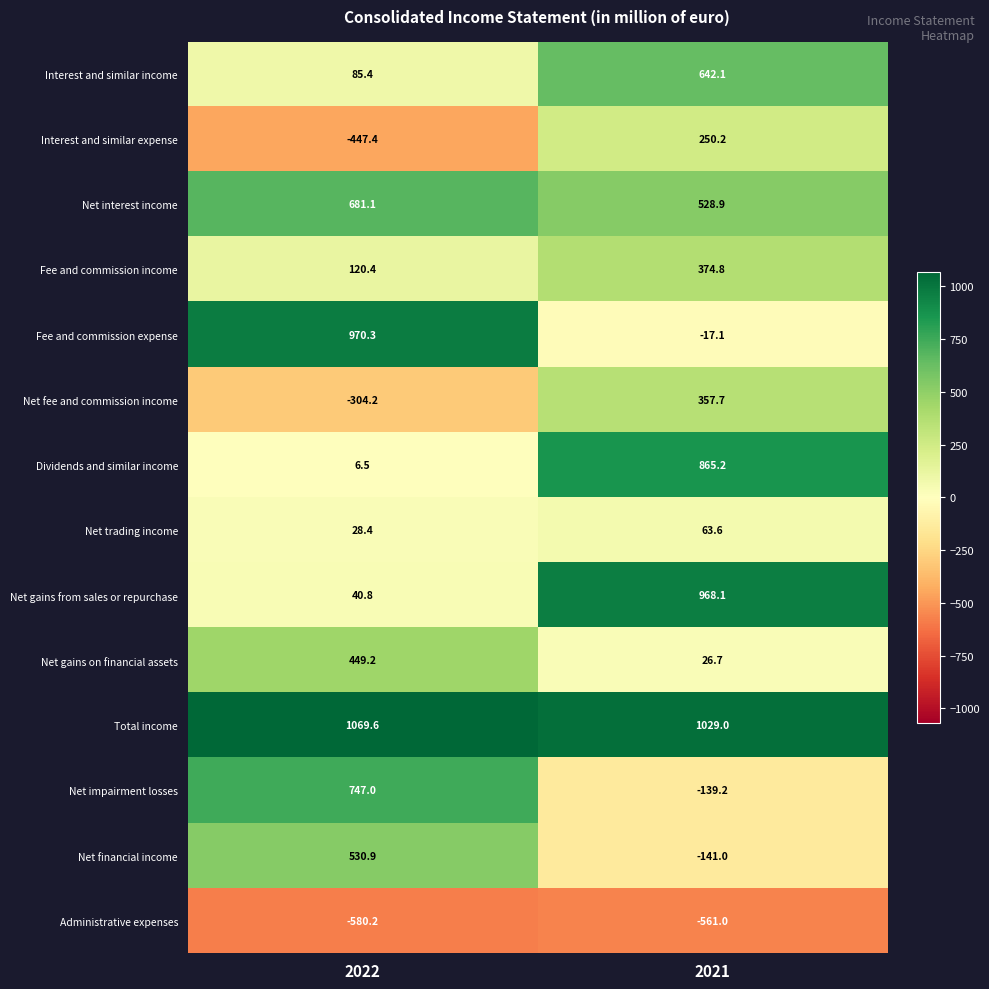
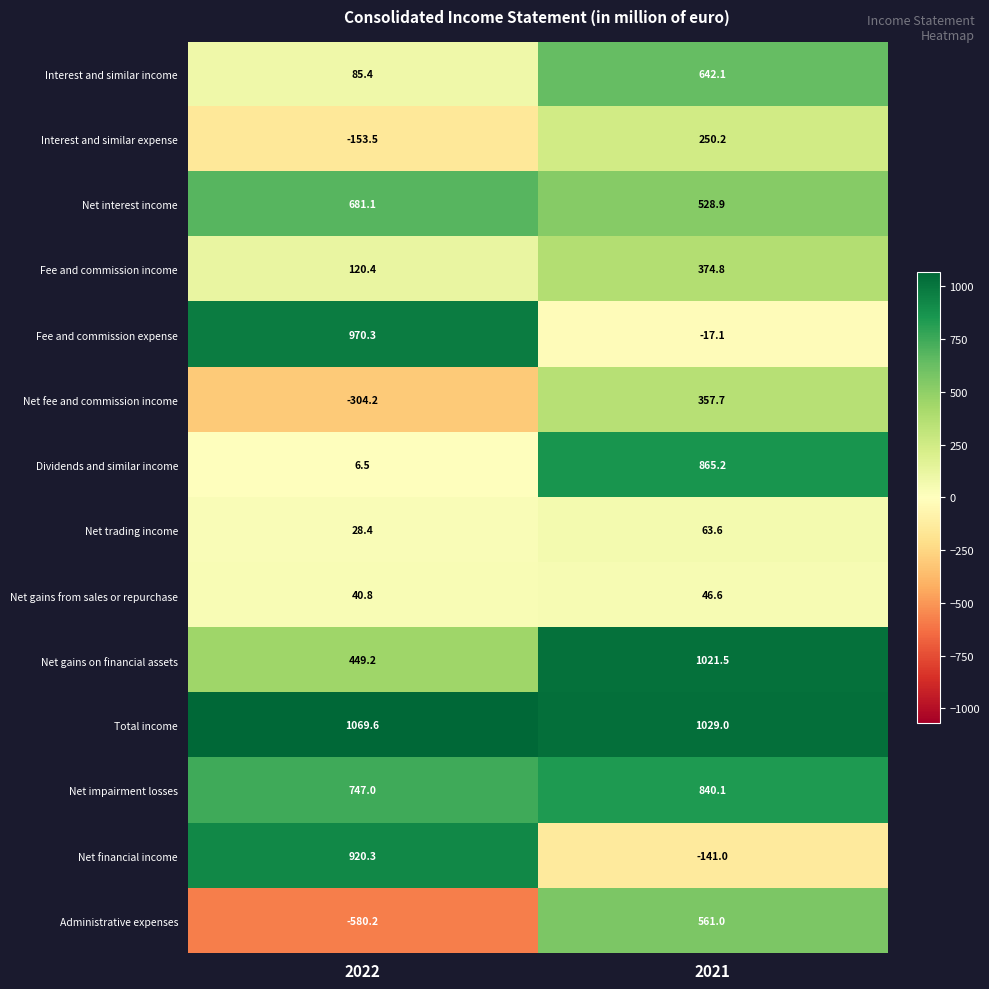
  {
    "Interest and similar income": {
      "2022": 85.4,
      "2021": 642.1
    },
    "Interest and similar expense": {
-     "2022": -447.4,
+     "2022": -153.5,
      "2021": 250.2
    },
    "Net interest income": {
      "2022": 681.1,
      "2021": 528.9
    },
    "Fee and commission income": {
      "2022": 120.4,
      "2021": 374.8
    },
    "Fee and commission expense": {
      "2022": 970.3,
      "2021": -17.1
    },
    "Net fee and commission income": {
      "2022": -304.2,
      "2021": 357.7
    },
    "Dividends and similar income": {
      "2022": 6.5,
      "2021": 865.2
    },
    "Net trading income": {
      "2022": 28.4,
      "2021": 63.6
    },
    "Net gains from sales or repurchase": {
      "2022": 40.8,
-     "2021": 968.1
+     "2021": 46.6
    },
    "Net gains on financial assets": {
      "2022": 449.2,
-     "2021": 26.7
+     "2021": 1021.5
    },
    "Total income": {
      "2022": 1069.6,
      "2021": 1029.0
    },
    "Net impairment losses": {
      "2022": 747.0,
-     "2021": -139.2
+     "2021": 840.1
    },
    "Net financial income": {
-     "2022": 530.9,
+     "2022": 920.3,
      "2021": -141.0
    },
    "Administrative expenses": {
      "2022": -580.2,
-     "2021": -561.0
+     "2021": 561.0
    }
  }
